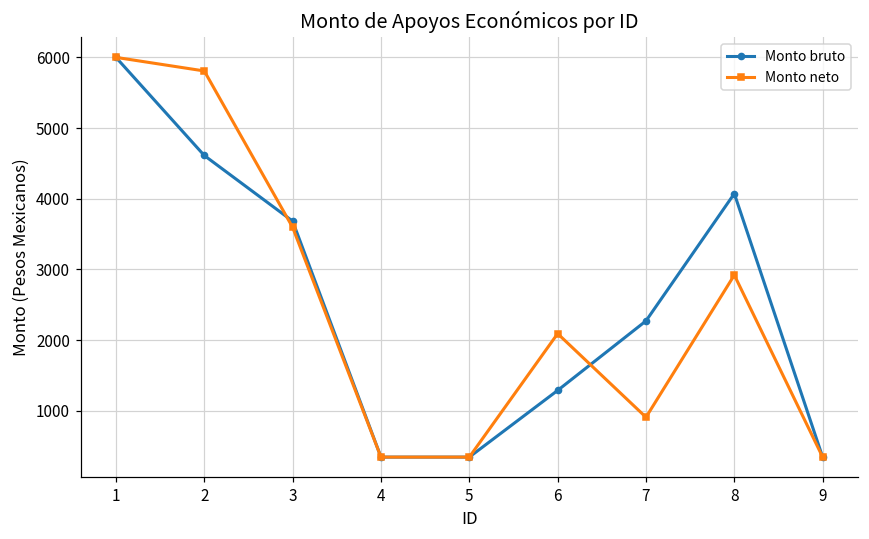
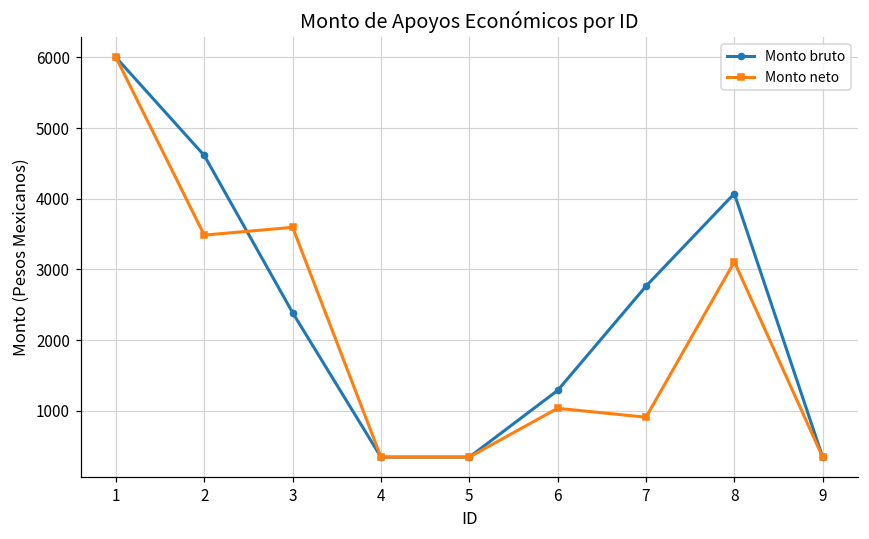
  {
    "Monto bruto": {
      "2": 4600,
-     "3": 3700,
+     "3": 2400,
      "6": 1300,
-     "7": 2300,
+     "7": 2800,
      "8": 4100
    },
    "Monto neto": {
-     "2": 5800,
+     "2": 3500,
      "3": 3600,
-     "6": 2100,
+     "6": 1000,
      "7": 900,
-     "8": 2900
+     "8": 3100
    }
  }
